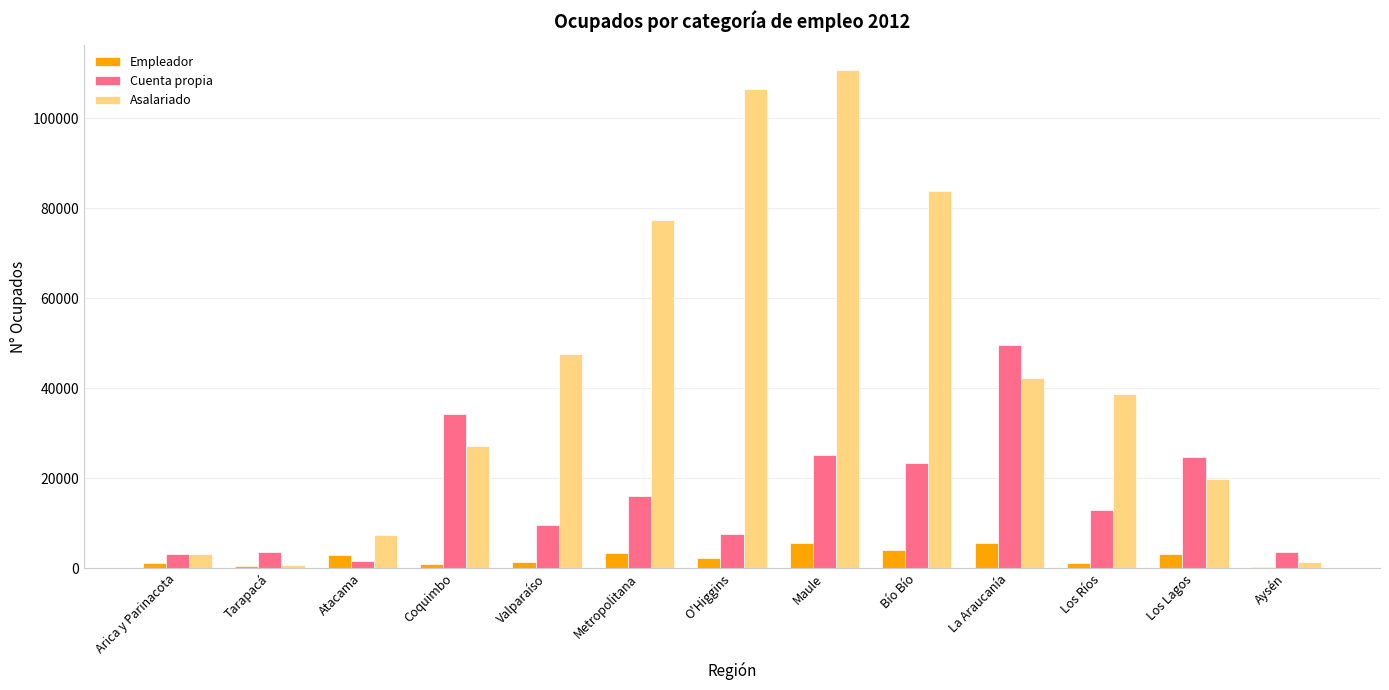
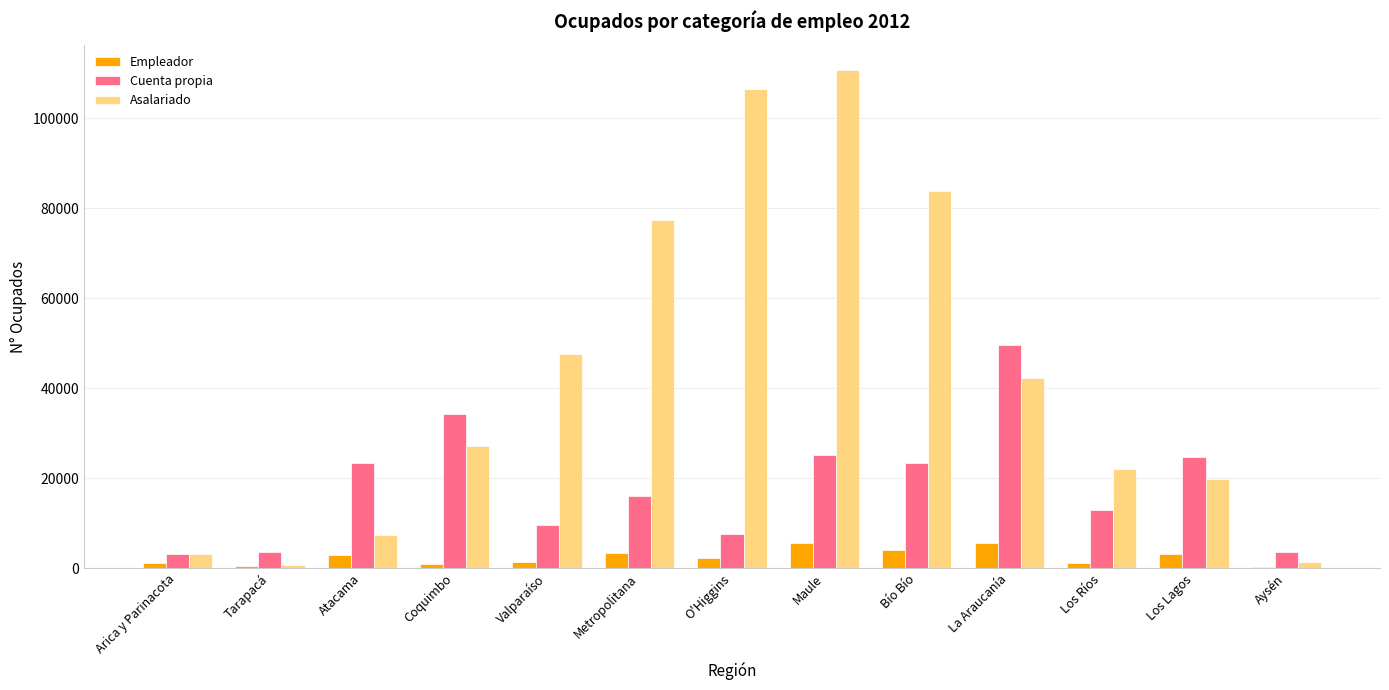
  {
    "Empleador": {
      "Arica y Parinacota": 1000,
      "Atacama": 3000,
      "Coquimbo": 1000,
      "Valparaíso": 1000,
      "Metropolitana": 3000,
      "O'Higgins": 2000,
      "Maule": 6000,
      "Bío Bío": 4000,
      "La Araucanía": 6000,
      "Los Ríos": 1000,
      "Los Lagos": 3000
    },
    "Cuenta propia": {
      "Arica y Parinacota": 3000,
      "Tarapacá": 4000,
-     "Atacama": 2000,
+     "Atacama": 23000,
      "Coquimbo": 34000,
      "Valparaíso": 10000,
      "Metropolitana": 16000,
      "O'Higgins": 8000,
      "Maule": 25000,
      "Bío Bío": 23000,
      "La Araucanía": 50000,
      "Los Ríos": 13000,
      "Los Lagos": 25000,
      "Aysén": 3000
    },
    "Asalariado": {
      "Arica y Parinacota": 3000,
      "Tarapacá": 1000,
      "Atacama": 7000,
      "Coquimbo": 27000,
      "Valparaíso": 47000,
      "Metropolitana": 77000,
      "O'Higgins": 107000,
      "Maule": 111000,
      "Bío Bío": 84000,
      "La Araucanía": 42000,
-     "Los Ríos": 39000,
+     "Los Ríos": 22000,
      "Los Lagos": 20000,
      "Aysén": 1000
    }
  }
